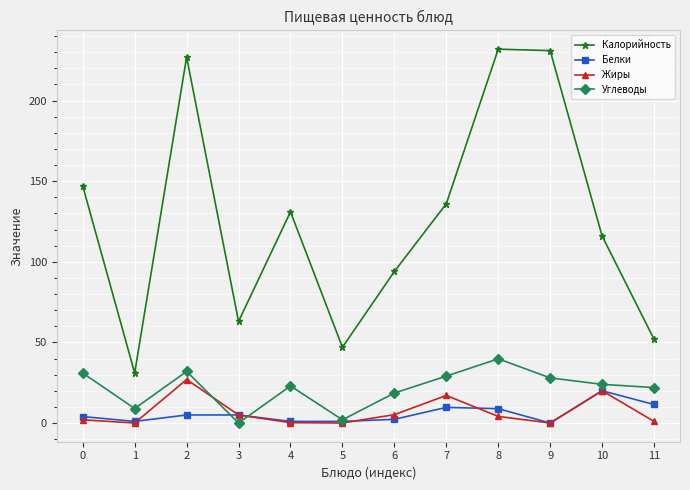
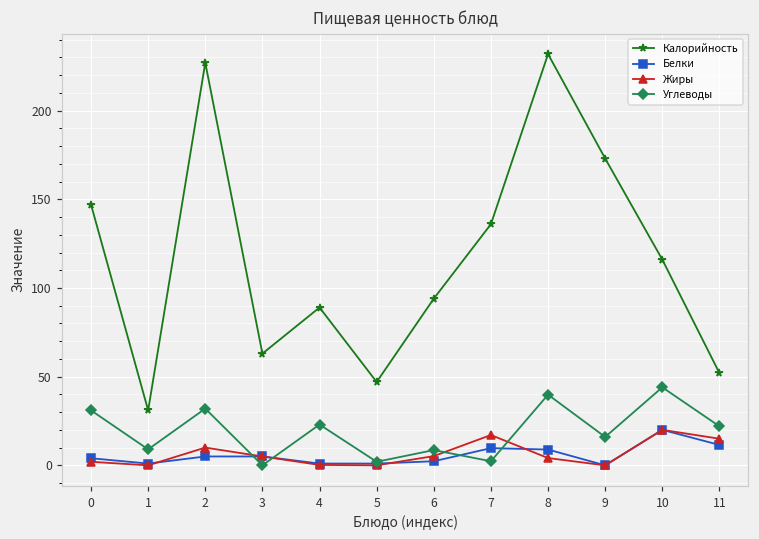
  {
    "Калорийность": {
      "0": 147,
      "1": 31,
      "2": 227,
      "3": 63,
-     "4": 131,
+     "4": 89,
      "5": 47,
      "6": 94,
      "7": 136,
      "8": 232,
-     "9": 231,
+     "9": 173,
      "10": 116,
      "11": 52
    },
    "Белки": {
      "0": 4,
      "2": 5,
      "6": 2,
      "7": 10,
      "8": 9,
      "11": 12
    },
    "Жиры": {
      "0": 2,
-     "2": 27,
+     "2": 10,
      "6": 5,
      "7": 17,
      "8": 4,
-     "11": 1
+     "11": 15
    },
    "Углеводы": {
      "0": 31,
      "1": 9,
      "2": 32,
      "3": 0,
      "4": 23,
-     "6": 19,
-     "7": 29,
+     "6": 9,
+     "7": 2,
      "8": 40,
-     "9": 28,
-     "10": 24,
+     "9": 16,
+     "10": 44,
      "11": 22
    }
  }
